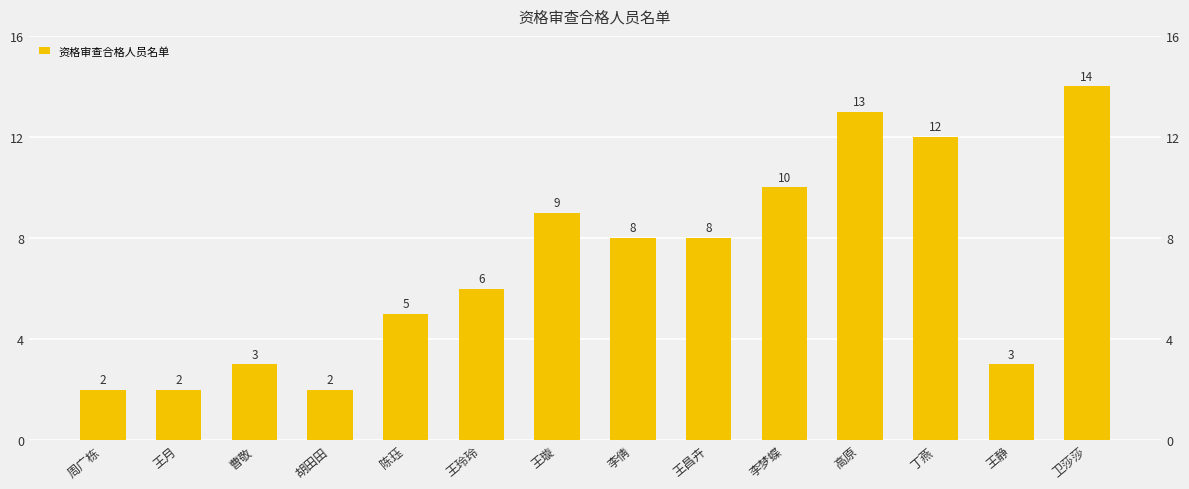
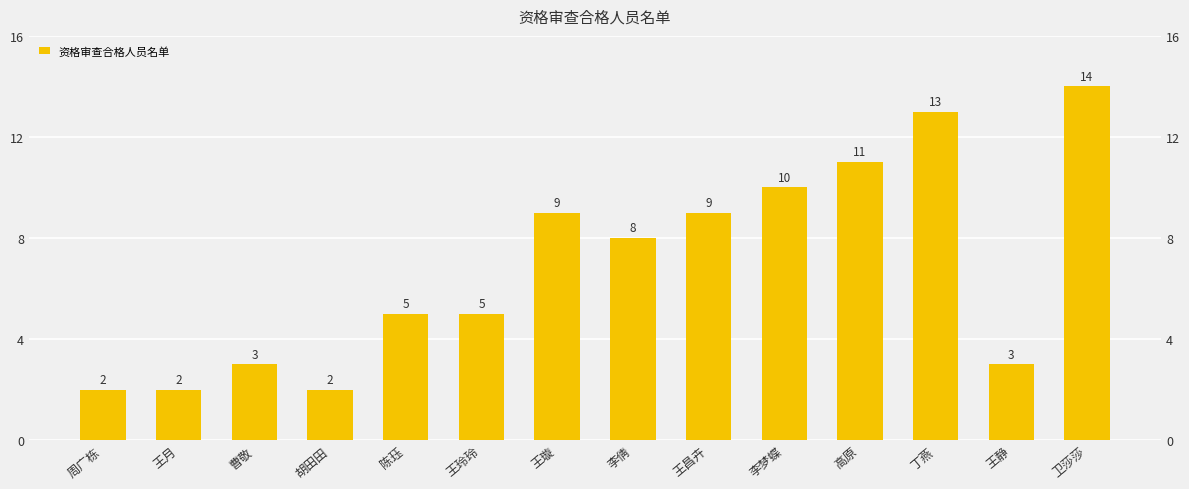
  {
    "周广栋": 2,
    "王月": 2,
    "曹敬": 3,
    "胡田田": 2,
    "陈珏": 5,
-   "王玲玲": 6,
+   "王玲玲": 5,
    "王璇": 9,
    "李倩": 8,
-   "王昌卉": 8,
+   "王昌卉": 9,
    "李梦蝶": 10,
-   "高原": 13,
-   "丁燕": 12,
+   "高原": 11,
+   "丁燕": 13,
    "王静": 3,
    "卫莎莎": 14
  }
